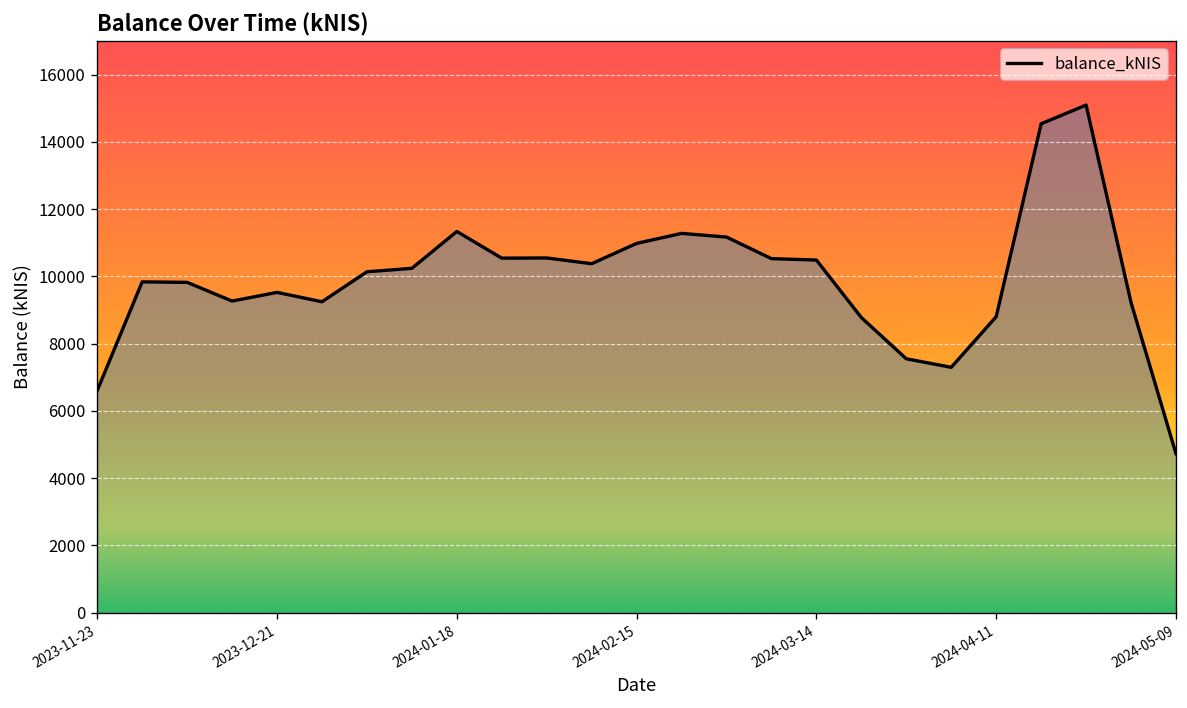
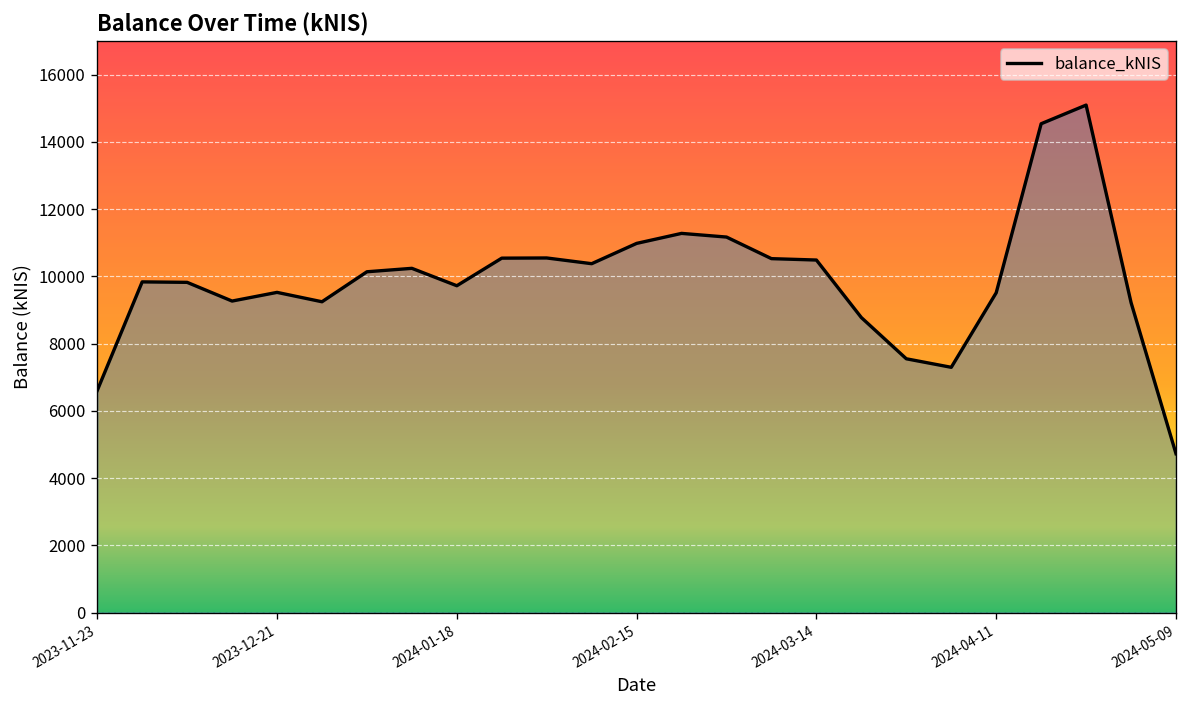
  {
    "2023-11-23": 6600,
    "2023-12-21": 9500,
-   "2024-01-18": 11300,
+   "2024-01-18": 9700,
    "2024-02-15": 11000,
    "2024-03-14": 10500,
-   "2024-04-11": 8800,
+   "2024-04-11": 9500,
    "2024-05-09": 4700
  }
